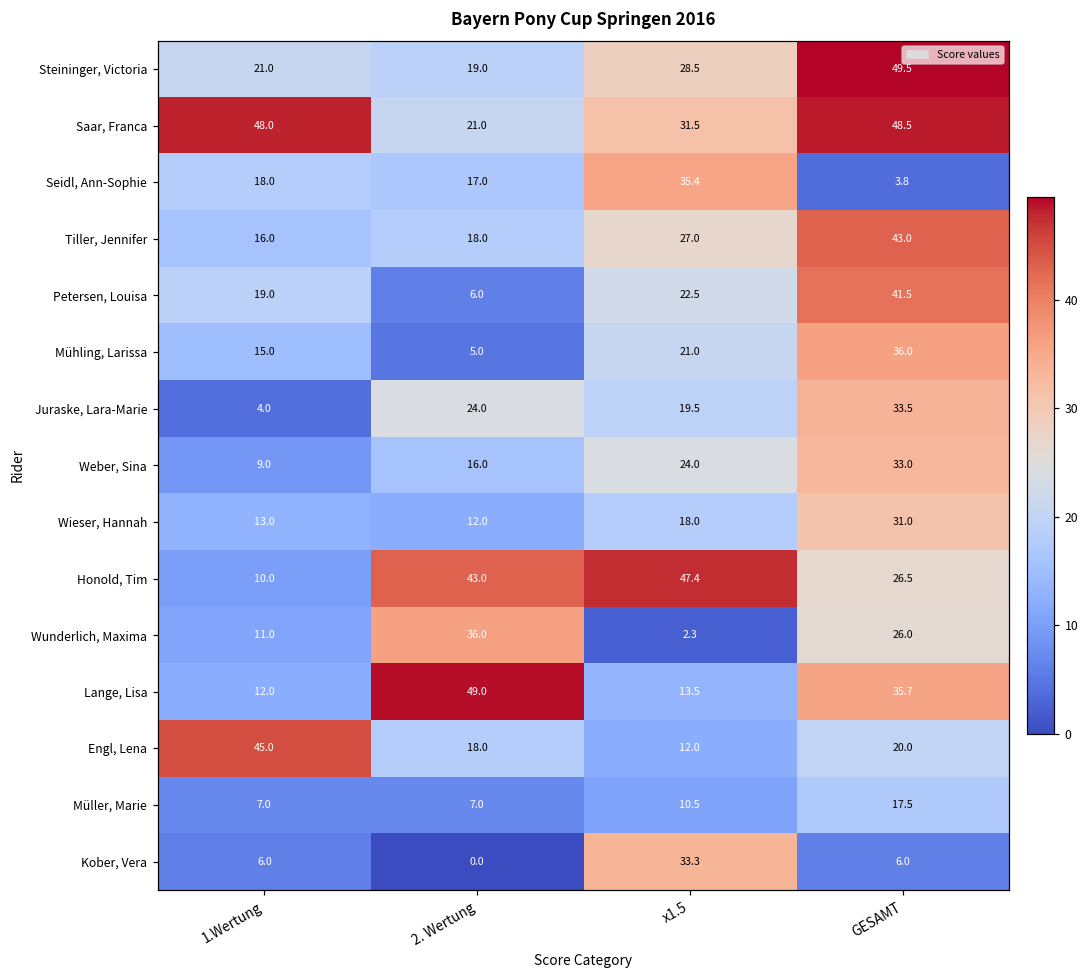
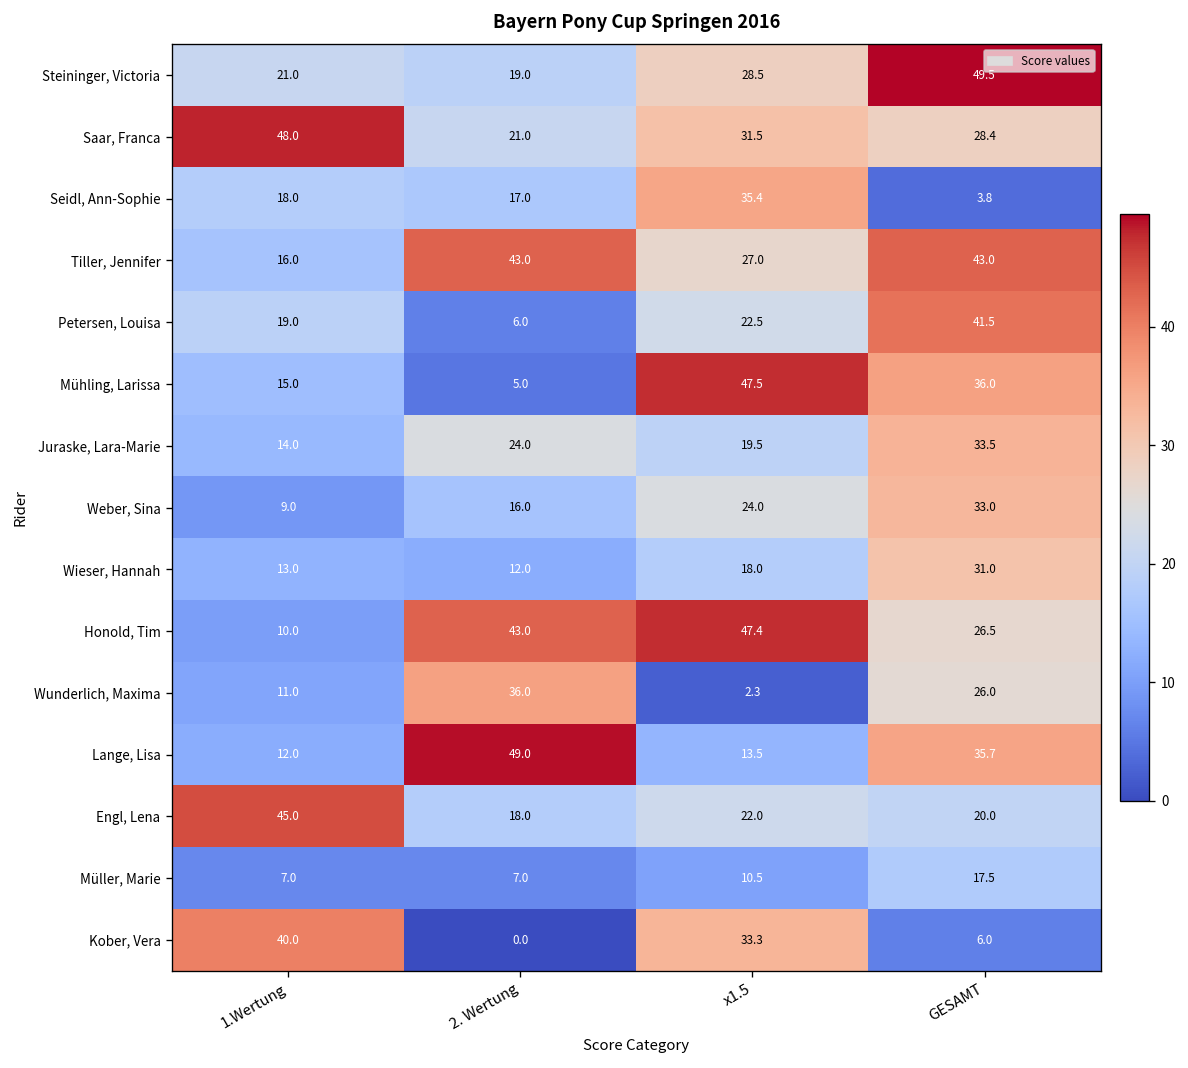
  {
    "Steininger, Victoria": {
      "1.Wertung": 21.0,
      "2. Wertung": 19.0,
      "x1.5": 28.5
    },
    "Saar, Franca": {
      "1.Wertung": 48.0,
      "2. Wertung": 21.0,
      "x1.5": 31.5,
-     "GESAMT": 48.5
+     "GESAMT": 28.4
    },
    "Seidl, Ann-Sophie": {
      "1.Wertung": 18.0,
      "2. Wertung": 17.0,
      "x1.5": 35.4,
      "GESAMT": 3.8
    },
    "Tiller, Jennifer": {
      "1.Wertung": 16.0,
-     "2. Wertung": 18.0,
+     "2. Wertung": 43.0,
      "x1.5": 27.0,
      "GESAMT": 43.0
    },
    "Petersen, Louisa": {
      "1.Wertung": 19.0,
      "2. Wertung": 6.0,
      "x1.5": 22.5,
      "GESAMT": 41.5
    },
    "Mühling, Larissa": {
      "1.Wertung": 15.0,
      "2. Wertung": 5.0,
-     "x1.5": 21.0,
+     "x1.5": 47.5,
      "GESAMT": 36.0
    },
    "Juraske, Lara-Marie": {
-     "1.Wertung": 4.0,
+     "1.Wertung": 14.0,
      "2. Wertung": 24.0,
      "x1.5": 19.5,
      "GESAMT": 33.5
    },
    "Weber, Sina": {
      "1.Wertung": 9.0,
      "2. Wertung": 16.0,
      "x1.5": 24.0,
      "GESAMT": 33.0
    },
    "Wieser, Hannah": {
      "1.Wertung": 13.0,
      "2. Wertung": 12.0,
      "x1.5": 18.0,
      "GESAMT": 31.0
    },
    "Honold, Tim": {
      "1.Wertung": 10.0,
      "2. Wertung": 43.0,
      "x1.5": 47.4,
      "GESAMT": 26.5
    },
    "Wunderlich, Maxima": {
      "1.Wertung": 11.0,
      "2. Wertung": 36.0,
      "x1.5": 2.3,
      "GESAMT": 26.0
    },
    "Lange, Lisa": {
      "1.Wertung": 12.0,
      "2. Wertung": 49.0,
      "x1.5": 13.5,
      "GESAMT": 35.7
    },
    "Engl, Lena": {
      "1.Wertung": 45.0,
      "2. Wertung": 18.0,
-     "x1.5": 12.0,
+     "x1.5": 22.0,
      "GESAMT": 20.0
    },
    "Müller, Marie": {
      "1.Wertung": 7.0,
      "2. Wertung": 7.0,
      "x1.5": 10.5,
      "GESAMT": 17.5
    },
    "Kober, Vera": {
-     "1.Wertung": 6.0,
+     "1.Wertung": 40.0,
      "2. Wertung": 0.0,
      "x1.5": 33.3,
      "GESAMT": 6.0
    }
  }
